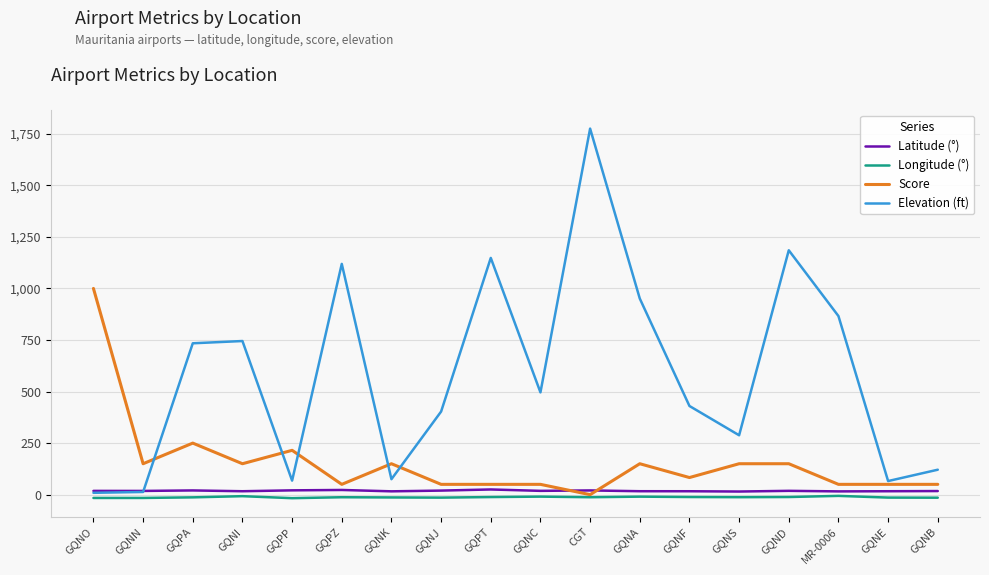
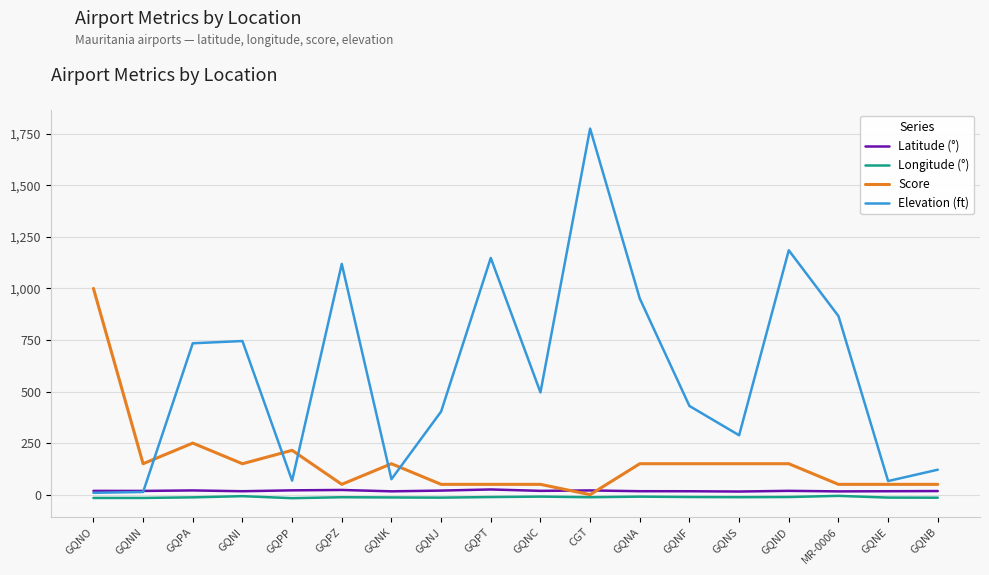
  {
    "Latitude (°)": {
      "GQPA": "20",
      "GQNI": "20",
      "GQPP": "20",
      "GQPZ": "20",
      "GQNK": "20",
      "GQNJ": "20",
      "GQPT": "30",
      "GQNC": "20",
      "CGT": "20",
      "GQNA": "20",
      "GQNF": "20",
      "GQNS": "20",
      "GQND": "20",
      "MR-0006": "20",
      "GQNE": "20",
      "GQNB": "20"
    },
    "Longitude (°)": {
      "GQNO": "-20",
      "GQNN": "-20",
      "GQPA": "-10",
      "GQNI": "-10",
      "GQPP": "-20",
      "GQPZ": "-10",
      "GQNK": "-10",
      "GQNJ": "-10",
      "GQPT": "-10",
      "GQNC": "-10",
      "GQNA": "-10",
      "GQNF": "-10",
      "GQNS": "-10",
      "GQND": "-10",
      "MR-0006": "-10",
      "GQNE": "-10",
      "GQNB": "-10"
    },
    "Score": {
      "GQNO": "1,000",
      "GQNN": "150",
      "GQPA": "250",
      "GQNI": "150",
      "GQPP": "220",
      "GQPZ": "50",
      "GQNK": "150",
      "GQNJ": "50",
      "GQPT": "50",
      "GQNC": "50",
      "GQNA": "150",
-     "GQNF": "80",
+     "GQNF": "150",
      "GQNS": "150",
      "GQND": "150",
      "MR-0006": "50",
      "GQNE": "50",
      "GQNB": "50"
    },
    "Elevation (ft)": {
      "GQPA": "730",
      "GQNI": "750",
      "GQPP": "70",
      "GQPZ": "1,120",
      "GQNK": "80",
      "GQNJ": "400",
      "GQPT": "1,150",
      "GQNC": "500",
      "CGT": "1,780",
      "GQNA": "950",
      "GQNF": "430",
      "GQNS": "290",
      "GQND": "1,190",
      "MR-0006": "870",
      "GQNE": "70",
      "GQNB": "120"
    }
  }
